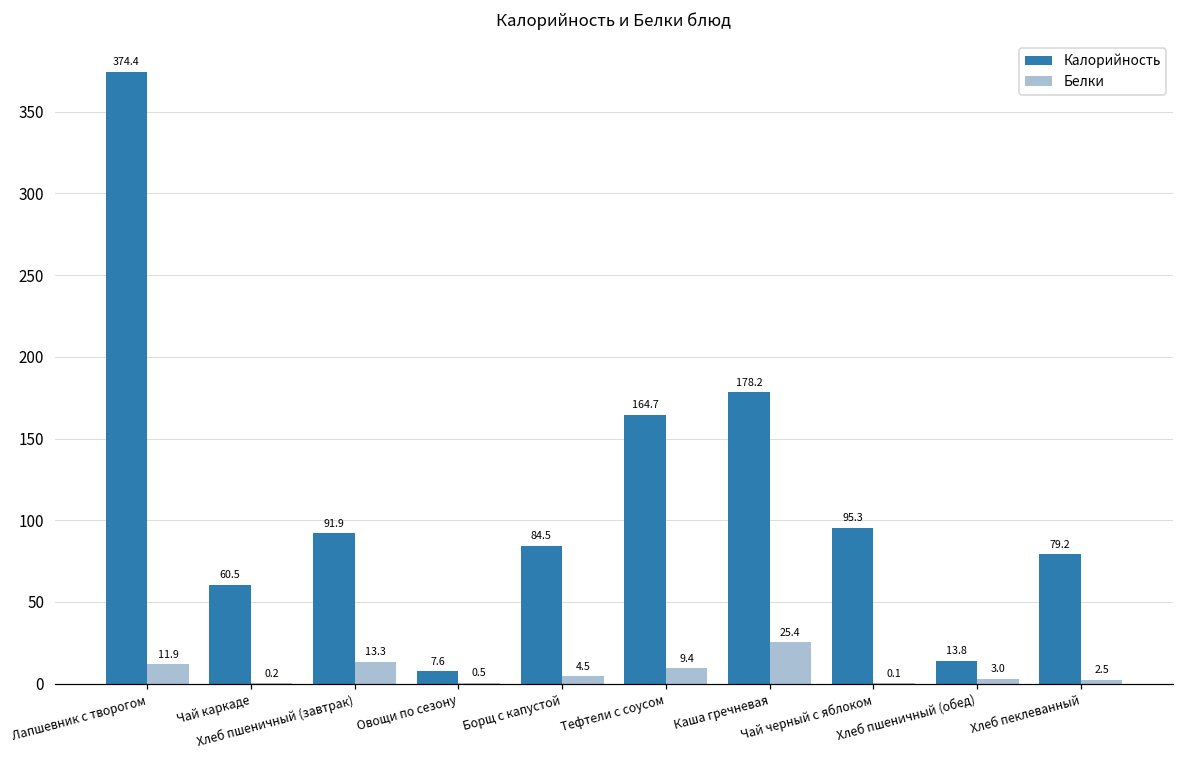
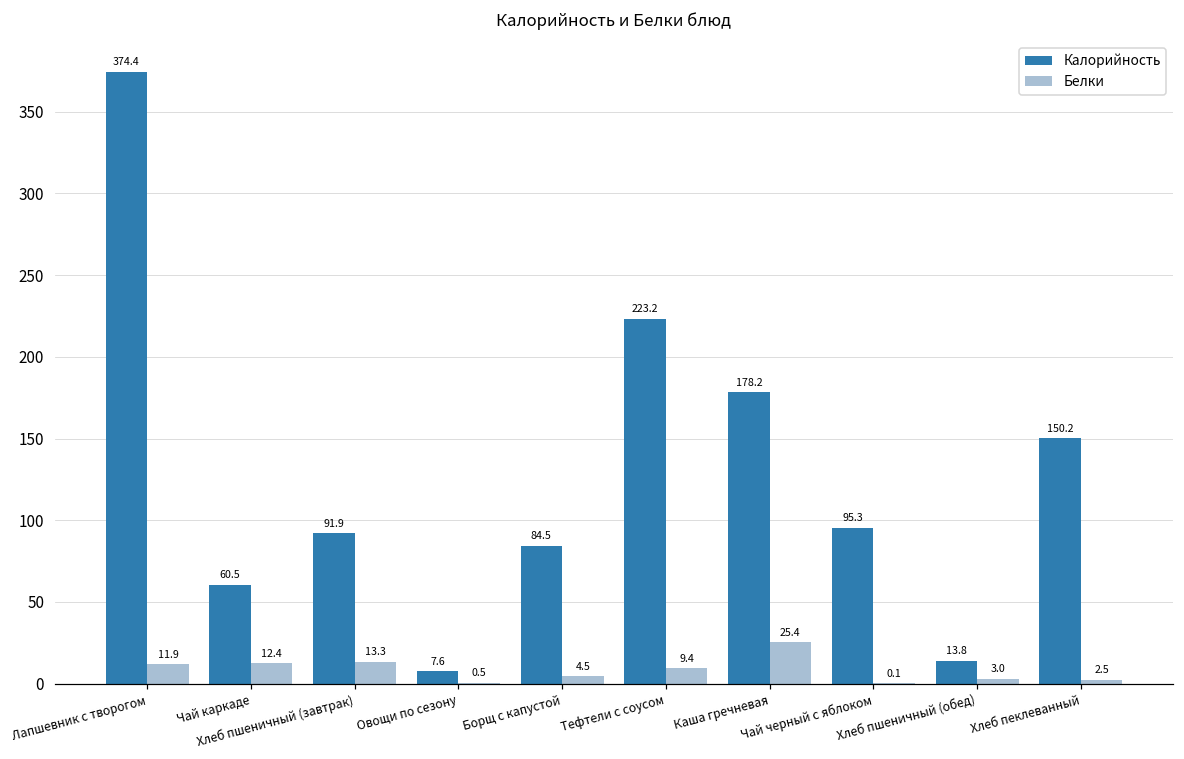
  {
    "Калорийность": {
      "Лапшевник с творогом": 374.4,
      "Чай каркаде": 60.5,
      "Хлеб пшеничный (завтрак)": 91.9,
      "Овощи по сезону": 7.6,
      "Борщ с капустой": 84.5,
-     "Тефтели с соусом": 164.7,
+     "Тефтели с соусом": 223.2,
      "Каша гречневая": 178.2,
      "Чай черный с яблоком": 95.3,
      "Хлеб пшеничный (обед)": 13.8,
-     "Хлеб пеклеванный": 79.2
+     "Хлеб пеклеванный": 150.2
    },
    "Белки": {
      "Лапшевник с творогом": 11.9,
-     "Чай каркаде": 0.2,
+     "Чай каркаде": 12.4,
      "Хлеб пшеничный (завтрак)": 13.3,
      "Овощи по сезону": 0.5,
      "Борщ с капустой": 4.5,
      "Тефтели с соусом": 9.4,
      "Каша гречневая": 25.4,
      "Чай черный с яблоком": 0.1,
      "Хлеб пшеничный (обед)": 3.0,
      "Хлеб пеклеванный": 2.5
    }
  }
